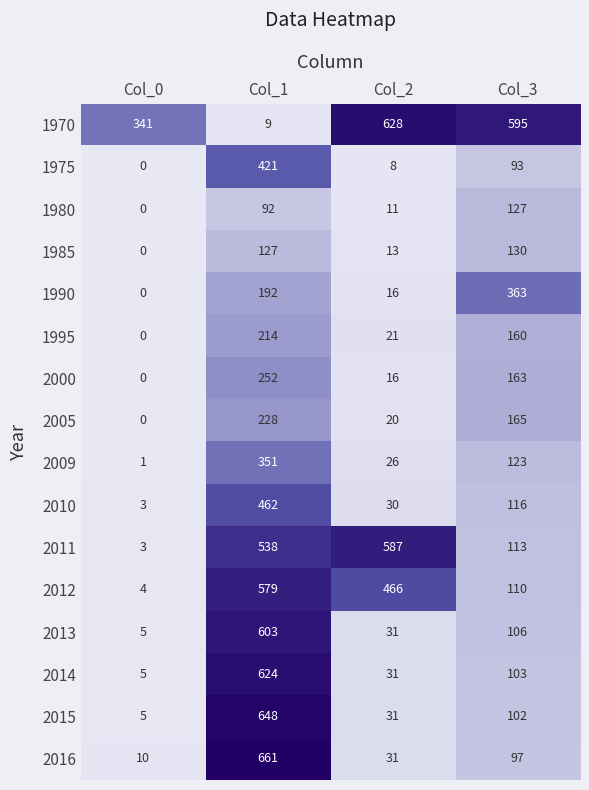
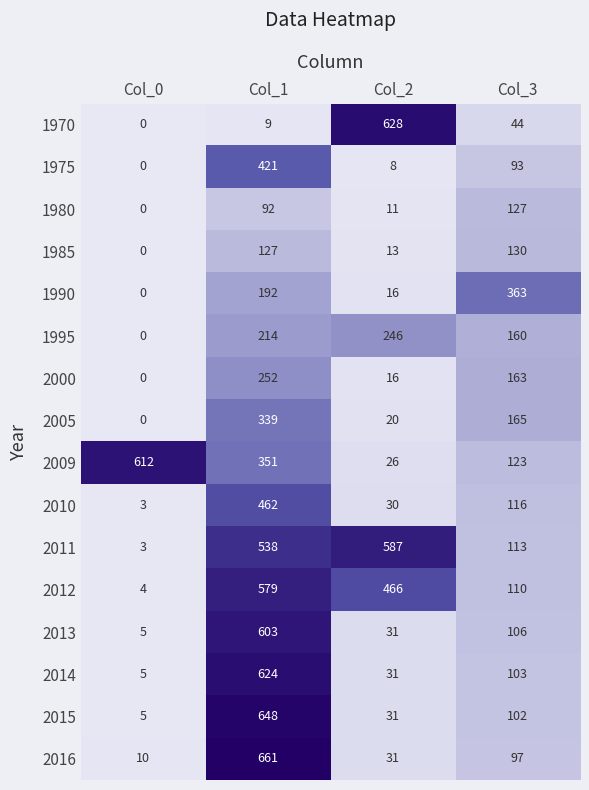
  {
    "1970": {
-     "Col_0": 341,
+     "Col_0": 0,
      "Col_1": 9,
      "Col_2": 628,
-     "Col_3": 595
+     "Col_3": 44
    },
    "1975": {
      "Col_0": 0,
      "Col_1": 421,
      "Col_2": 8,
      "Col_3": 93
    },
    "1980": {
      "Col_0": 0,
      "Col_1": 92,
      "Col_2": 11,
      "Col_3": 127
    },
    "1985": {
      "Col_0": 0,
      "Col_1": 127,
      "Col_2": 13,
      "Col_3": 130
    },
    "1990": {
      "Col_0": 0,
      "Col_1": 192,
      "Col_2": 16,
      "Col_3": 363
    },
    "1995": {
      "Col_0": 0,
      "Col_1": 214,
-     "Col_2": 21,
+     "Col_2": 246,
      "Col_3": 160
    },
    "2000": {
      "Col_0": 0,
      "Col_1": 252,
      "Col_2": 16,
      "Col_3": 163
    },
    "2005": {
      "Col_0": 0,
-     "Col_1": 228,
+     "Col_1": 339,
      "Col_2": 20,
      "Col_3": 165
    },
    "2009": {
-     "Col_0": 1,
+     "Col_0": 612,
      "Col_1": 351,
      "Col_2": 26,
      "Col_3": 123
    },
    "2010": {
      "Col_0": 3,
      "Col_1": 462,
      "Col_2": 30,
      "Col_3": 116
    },
    "2011": {
      "Col_0": 3,
      "Col_1": 538,
      "Col_2": 587,
      "Col_3": 113
    },
    "2012": {
      "Col_0": 4,
      "Col_1": 579,
      "Col_2": 466,
      "Col_3": 110
    },
    "2013": {
      "Col_0": 5,
      "Col_1": 603,
      "Col_2": 31,
      "Col_3": 106
    },
    "2014": {
      "Col_0": 5,
      "Col_1": 624,
      "Col_2": 31,
      "Col_3": 103
    },
    "2015": {
      "Col_0": 5,
      "Col_1": 648,
      "Col_2": 31,
      "Col_3": 102
    },
    "2016": {
      "Col_0": 10,
      "Col_1": 661,
      "Col_2": 31,
      "Col_3": 97
    }
  }
